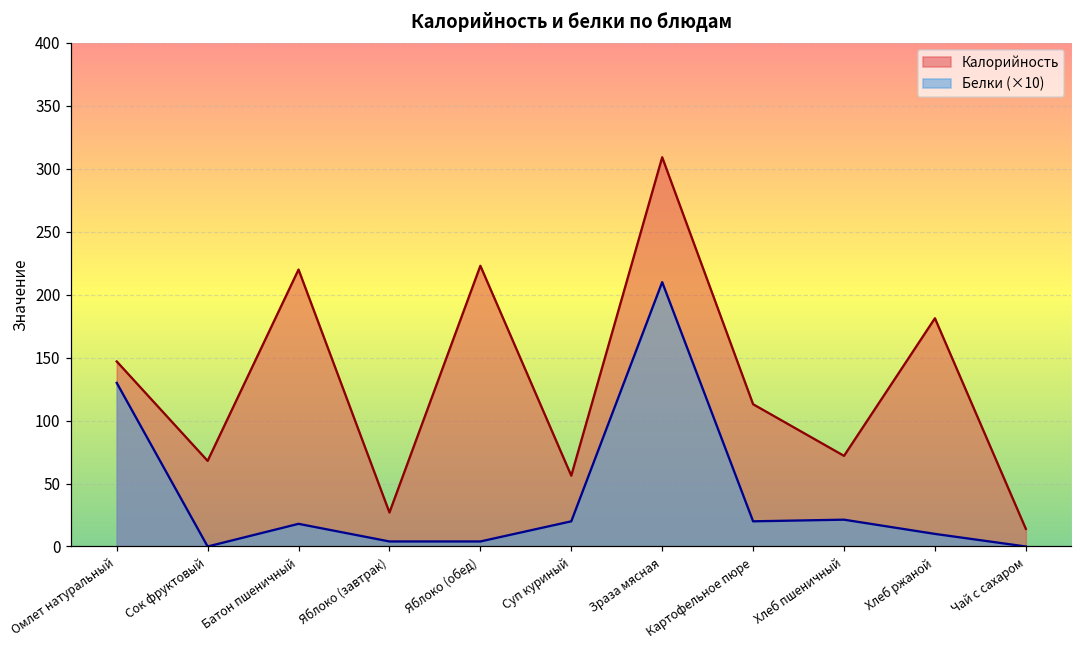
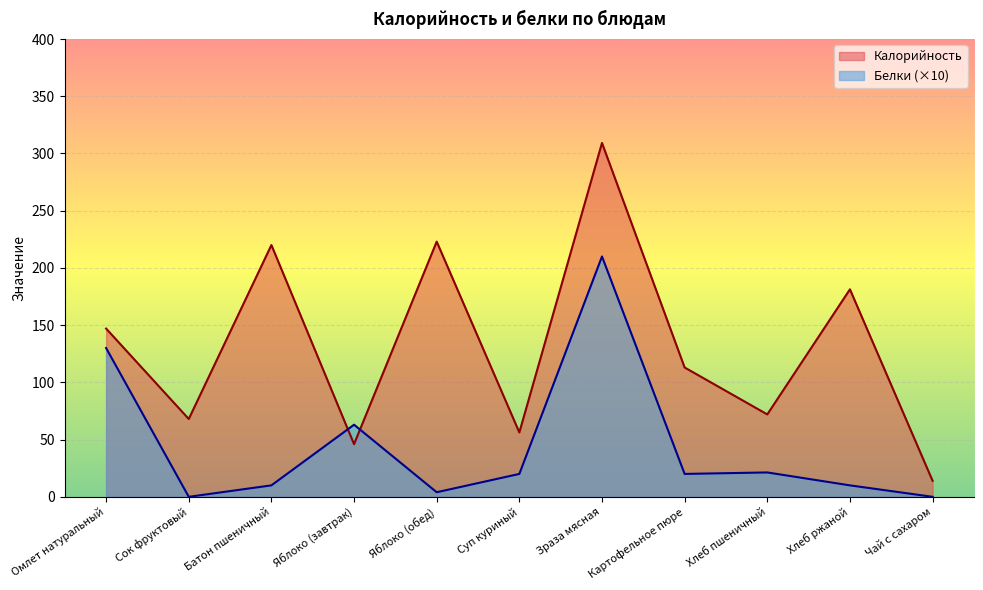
  {
    "Калорийность": {
      "Омлет натуральный": 147,
      "Сок фруктовый": 68,
      "Батон пшеничный": 220,
-     "Яблоко (завтрак)": 27,
+     "Яблоко (завтрак)": 46,
      "Яблоко (обед)": 223,
      "Суп куриный": 56,
      "Зраза мясная": 309,
      "Картофельное пюре": 113,
      "Хлеб пшеничный": 72,
      "Хлеб ржаной": 181,
      "Чай с сахаром": 14
    },
    "Белки (×10)": {
      "Омлет натуральный": 130,
      "Сок фруктовый": 0,
-     "Батон пшеничный": 18,
-     "Яблоко (завтрак)": 4,
+     "Батон пшеничный": 10,
+     "Яблоко (завтрак)": 63,
      "Яблоко (обед)": 4,
      "Суп куриный": 20,
      "Зраза мясная": 210,
      "Картофельное пюре": 20,
      "Хлеб пшеничный": 21,
      "Хлеб ржаной": 10,
      "Чай с сахаром": 0
    }
  }
